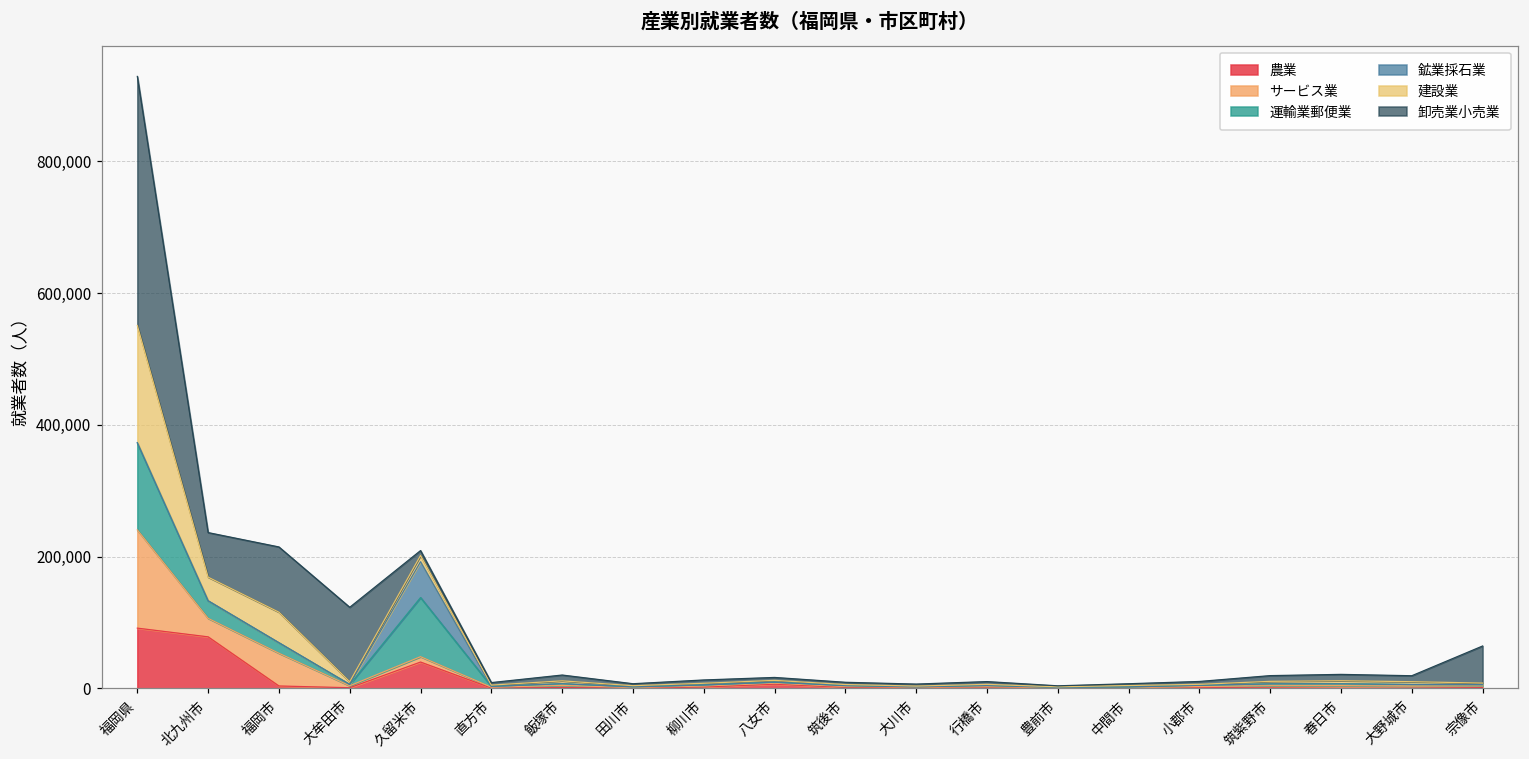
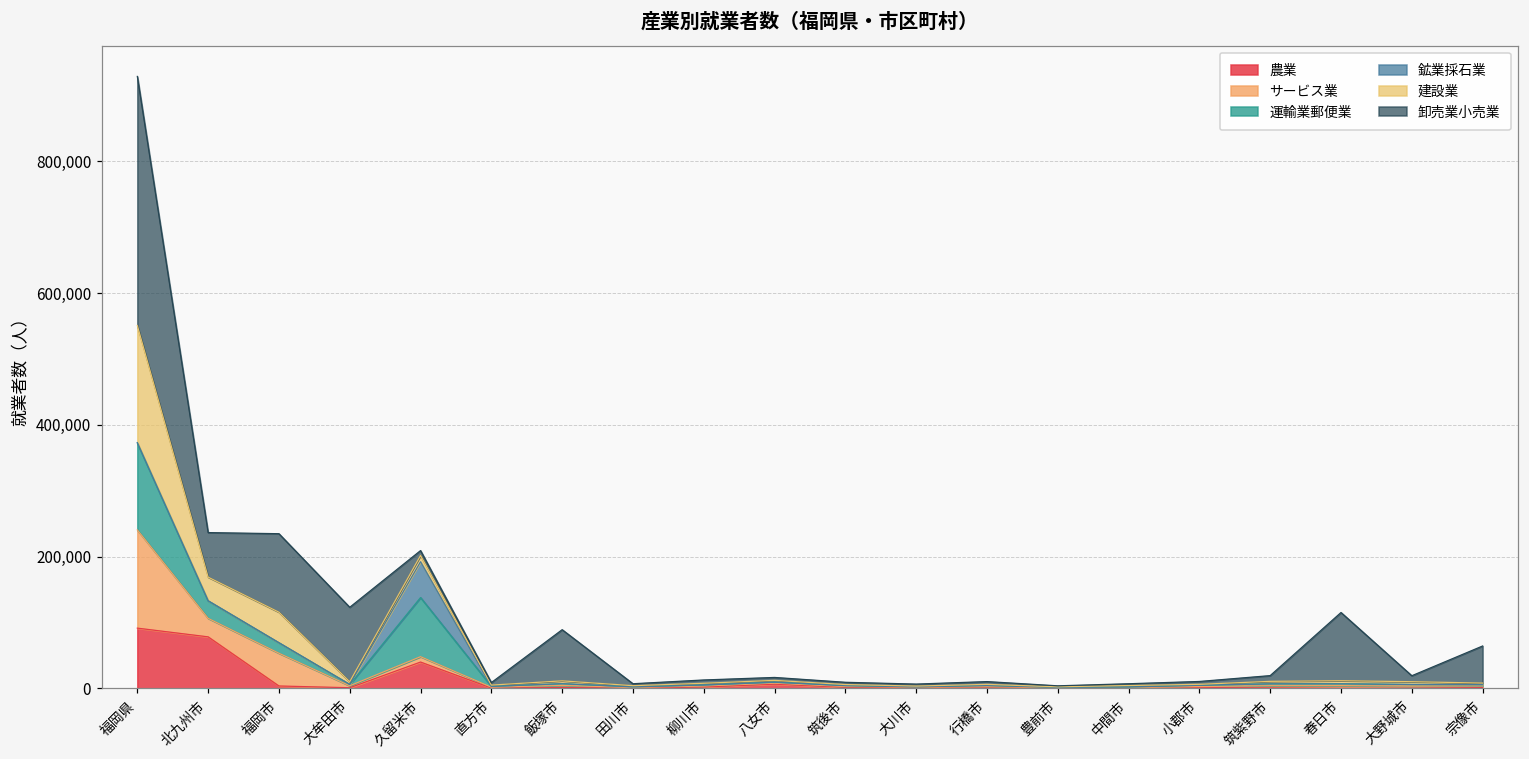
  {
    "農業": {
      "福岡県": "90,000",
      "北九州市": "80,000",
      "福岡市": "0",
      "久留米市": "40,000"
    },
    "卸売業小売業": {
      "福岡県": "380,000",
      "北九州市": "70,000",
-     "福岡市": "100,000",
+     "福岡市": "120,000",
      "大牟田市": "110,000",
      "久留米市": "10,000",
-     "飯塚市": "10,000",
+     "飯塚市": "80,000",
      "柳川市": "10,000",
      "八女市": "0",
      "行橋市": "0",
      "小郡市": "0",
      "筑紫野市": "10,000",
-     "春日市": "10,000",
+     "春日市": "100,000",
      "大野城市": "10,000",
      "宗像市": "60,000"
    }
  }
